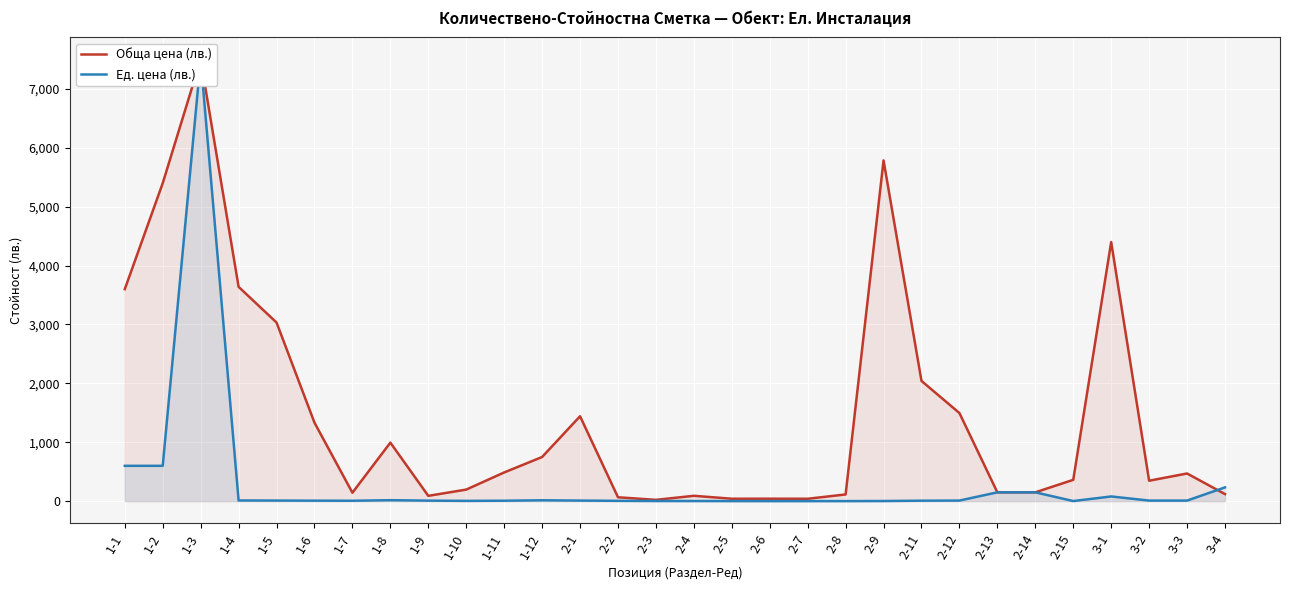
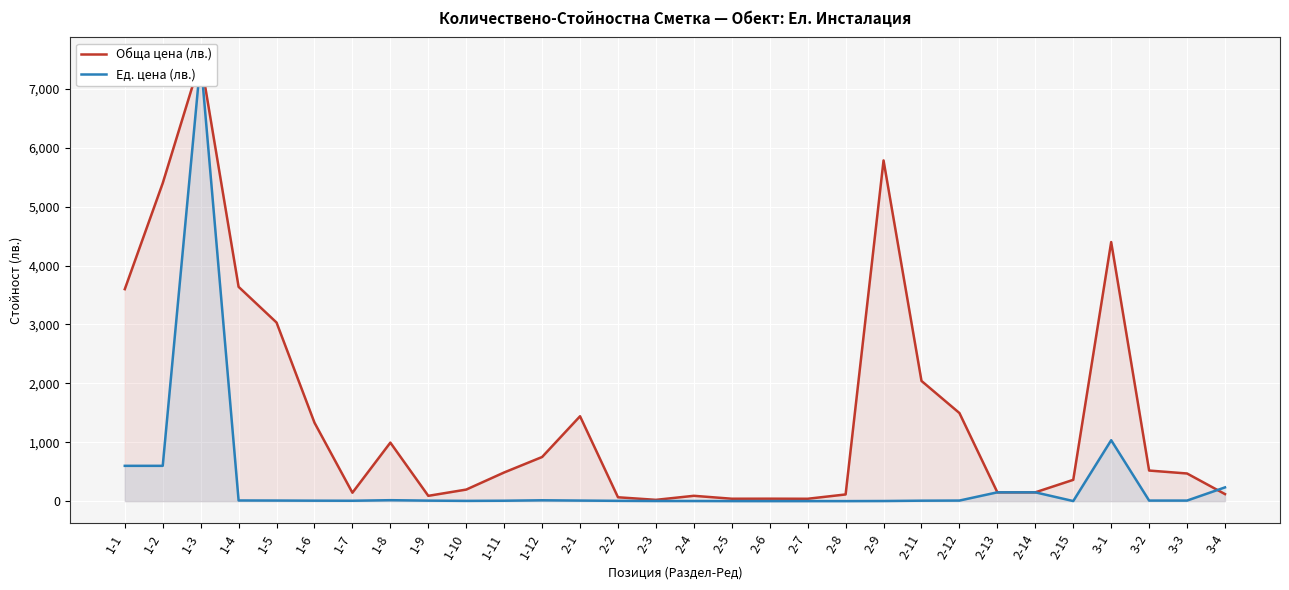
  {
    "Обща цена (лв.)": {
      "1-1": "3,600",
      "1-2": "5,400",
      "1-4": "3,600",
      "1-5": "3,000",
      "1-6": "1,300",
      "1-7": "100",
      "1-8": "1,000",
      "1-9": "100",
      "1-10": "200",
      "1-11": "500",
      "1-12": "800",
      "2-1": "1,400",
      "2-2": "100",
      "2-4": "100",
      "2-8": "100",
      "2-9": "5,800",
      "2-11": "2,000",
      "2-12": "1,500",
      "2-15": "400",
      "3-1": "4,400",
-     "3-2": "300",
+     "3-2": "500",
      "3-3": "500",
      "3-4": "100"
    },
    "Ед. цена (лв.)": {
      "1-1": "600",
      "1-2": "600",
      "1-4": "0",
      "1-5": "0",
      "1-6": "0",
      "1-7": "0",
      "1-8": "0",
      "1-9": "0",
      "1-10": "0",
      "1-11": "0",
      "1-12": "0",
      "2-1": "0",
      "2-2": "0",
      "2-4": "0",
      "2-8": "0",
      "2-9": "0",
      "2-11": "0",
      "2-12": "0",
      "2-15": "0",
-     "3-1": "100",
+     "3-1": "1,000",
      "3-2": "0",
      "3-3": "0",
      "3-4": "200"
    }
  }
